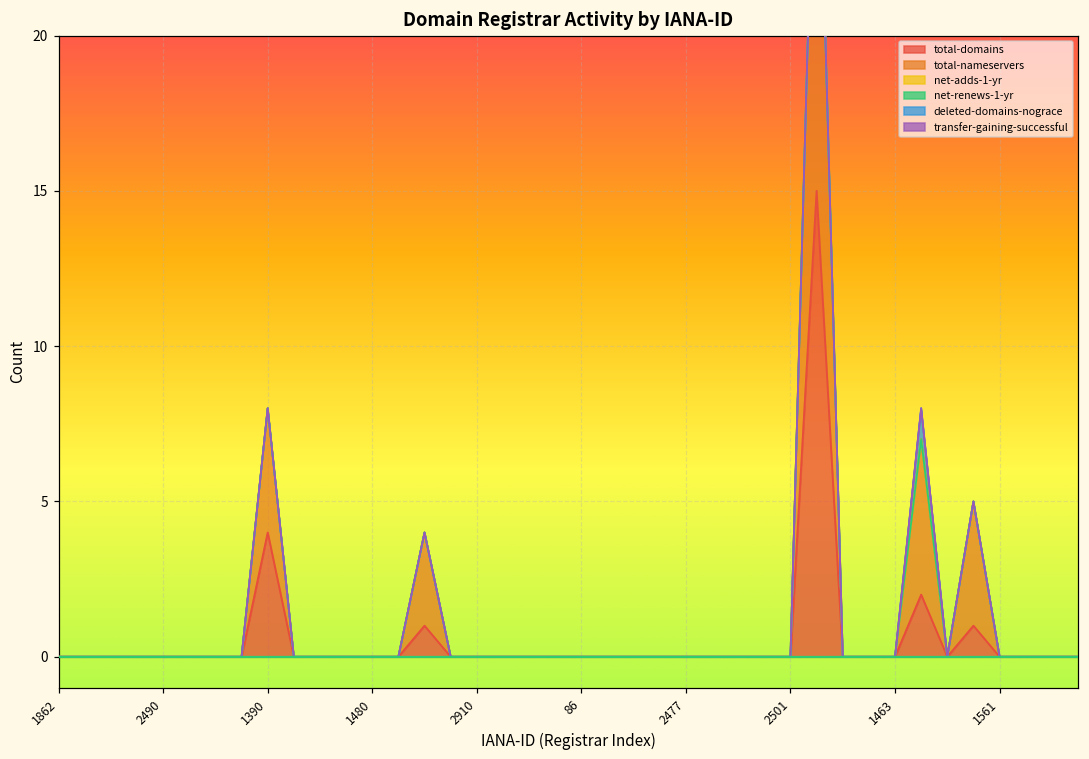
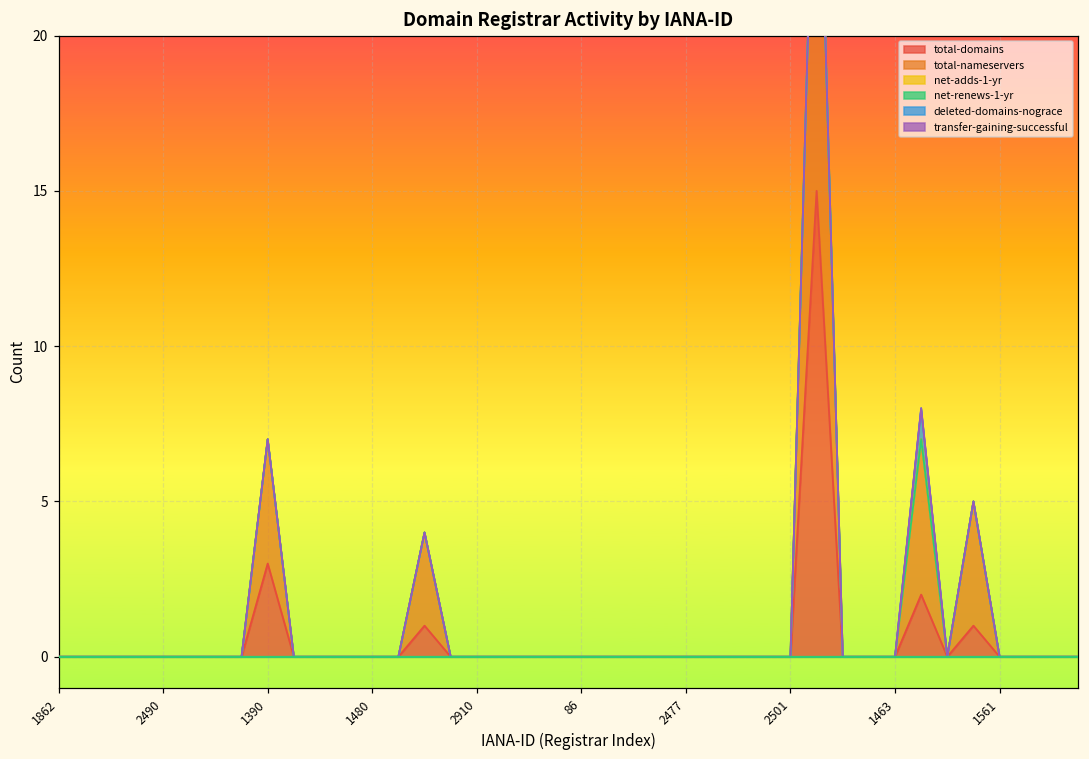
  {
    "total-domains": {
-     "1390": 4
+     "1390": 3
    }
  }
